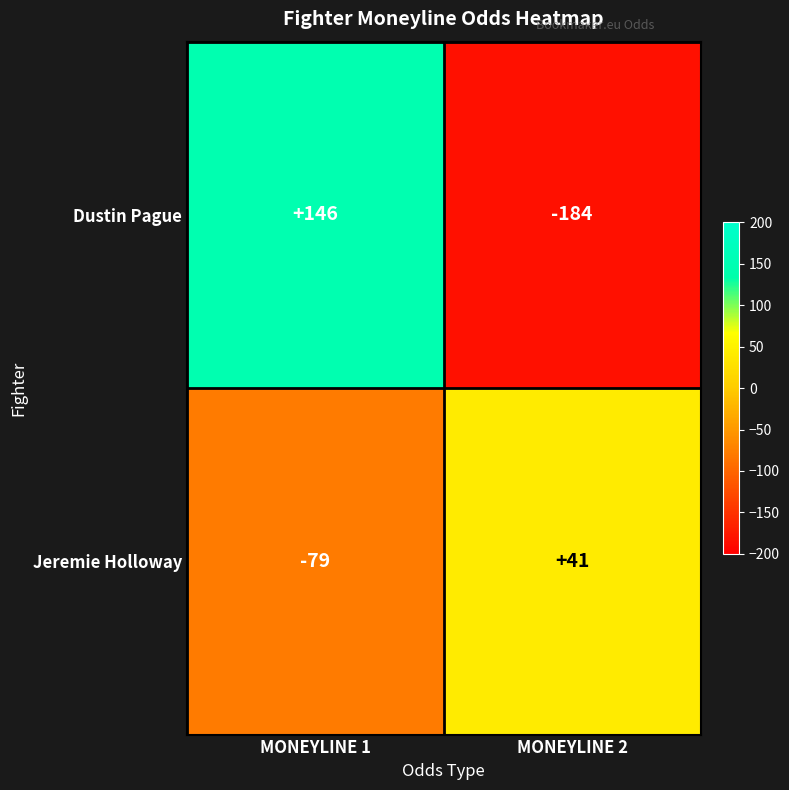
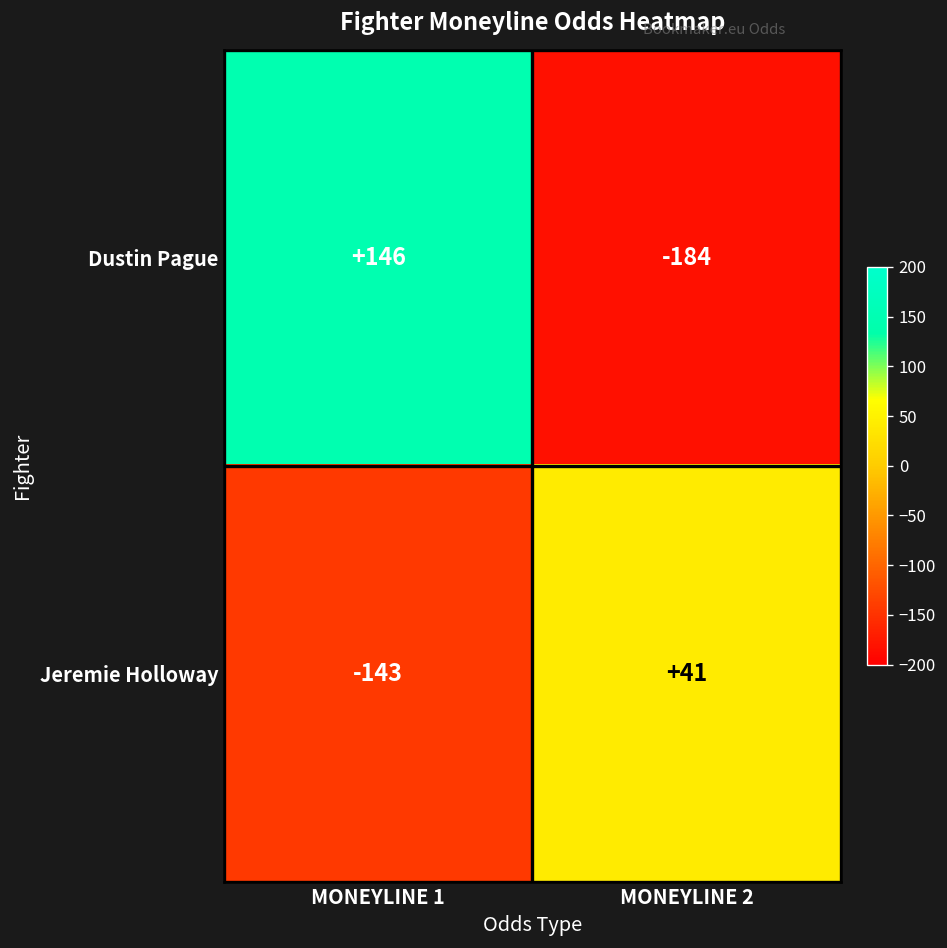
  {
    "Dustin Pague": {
      "MONEYLINE 1": "+146",
      "MONEYLINE 2": "-184"
    },
    "Jeremie Holloway": {
-     "MONEYLINE 1": "-79",
+     "MONEYLINE 1": "-143",
      "MONEYLINE 2": "+41"
    }
  }
